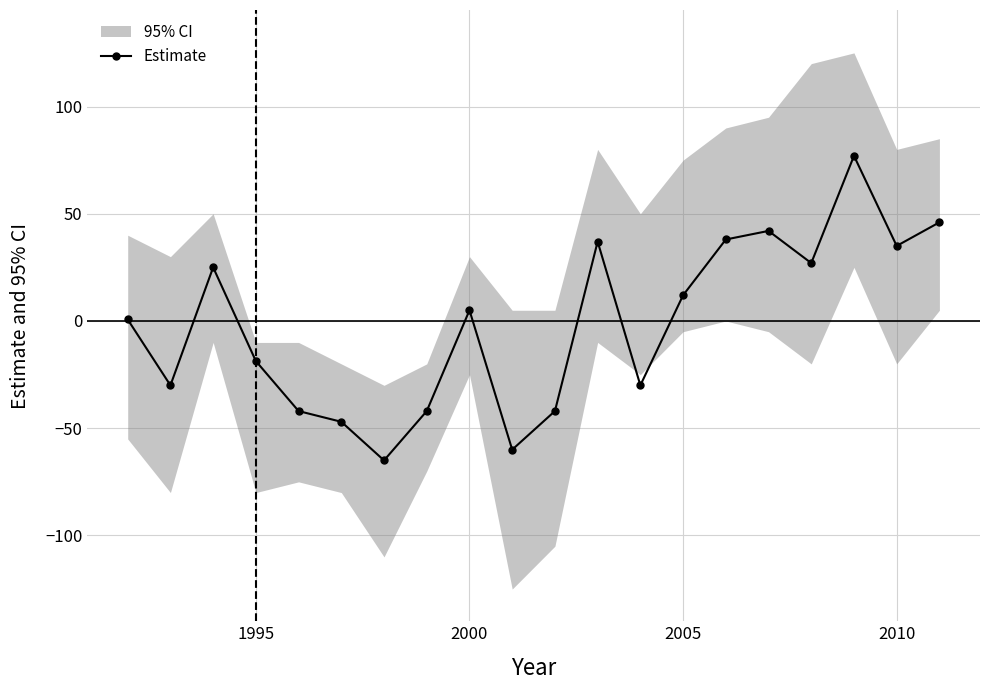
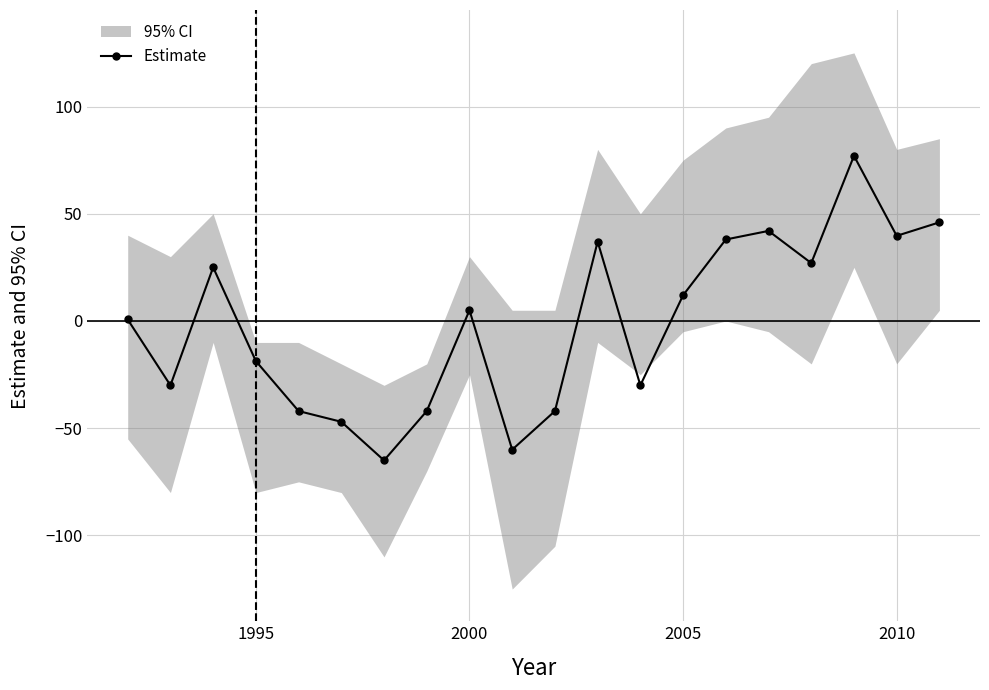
  {
    "Estimate": {
      "1995": -19,
      "2000": 5,
      "2005": 12,
-     "2010": 35
+     "2010": 40
    }
  }
